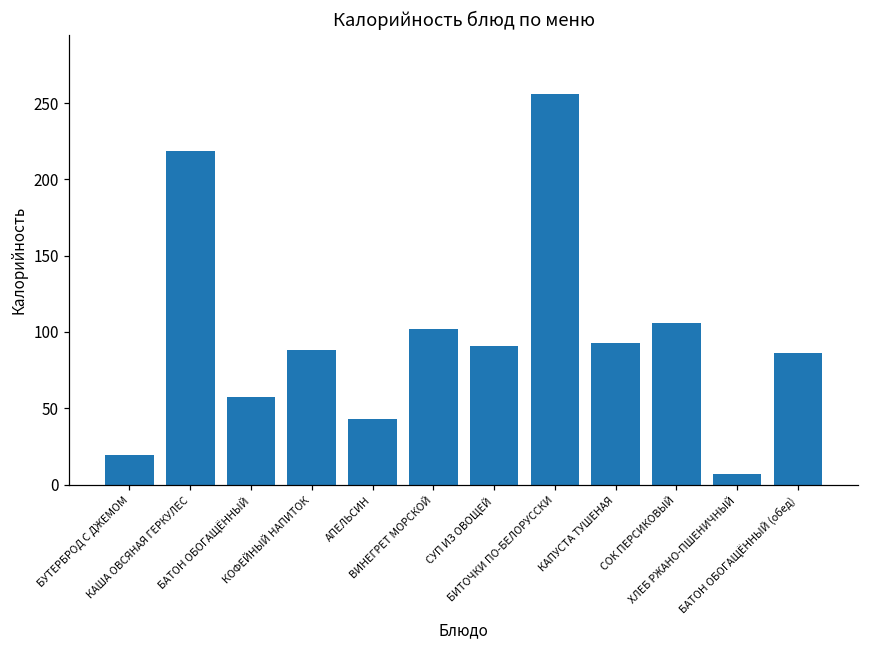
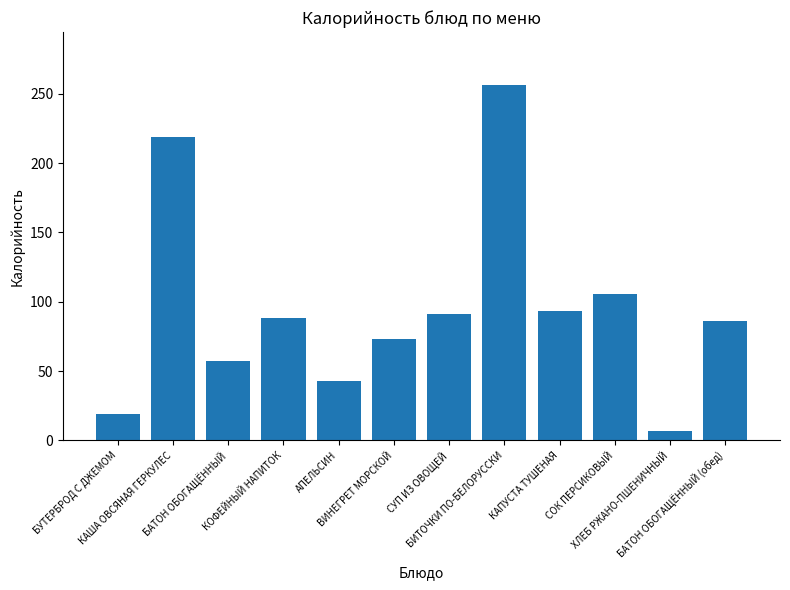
  {
    "БУТЕРБРОД С ДЖЕМОМ": 19,
    "КАША ОВСЯНАЯ ГЕРКУЛЕС": 219,
    "БАТОН ОБОГАЩЁННЫЙ": 58,
    "КОФЕЙНЫЙ НАПИТОК": 88,
    "АПЕЛЬСИН": 43,
-   "ВИНЕГРЕТ МОРСКОЙ": 102,
+   "ВИНЕГРЕТ МОРСКОЙ": 73,
    "СУП ИЗ ОВОЩЕЙ": 91,
    "БИТОЧКИ ПО-БЕЛОРУССКИ": 256,
    "КАПУСТА ТУШЕНАЯ": 93,
    "СОК ПЕРСИКОВЫЙ": 106,
    "ХЛЕБ РЖАНО-ПШЕНИЧНЫЙ": 7,
    "БАТОН ОБОГАЩЁННЫЙ (обед)": 86
  }
